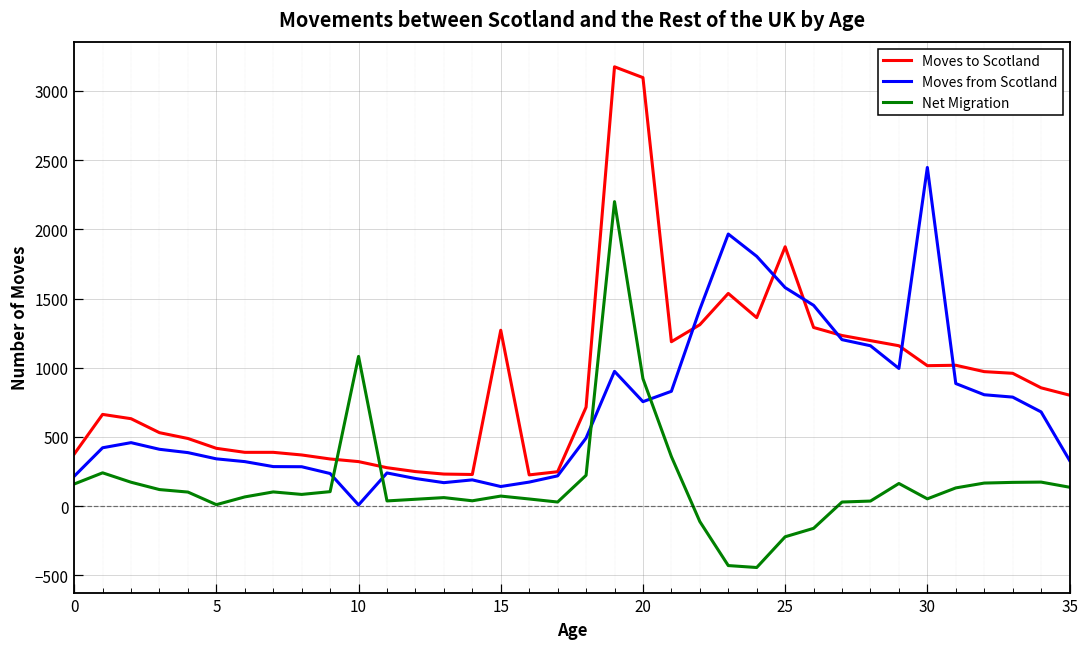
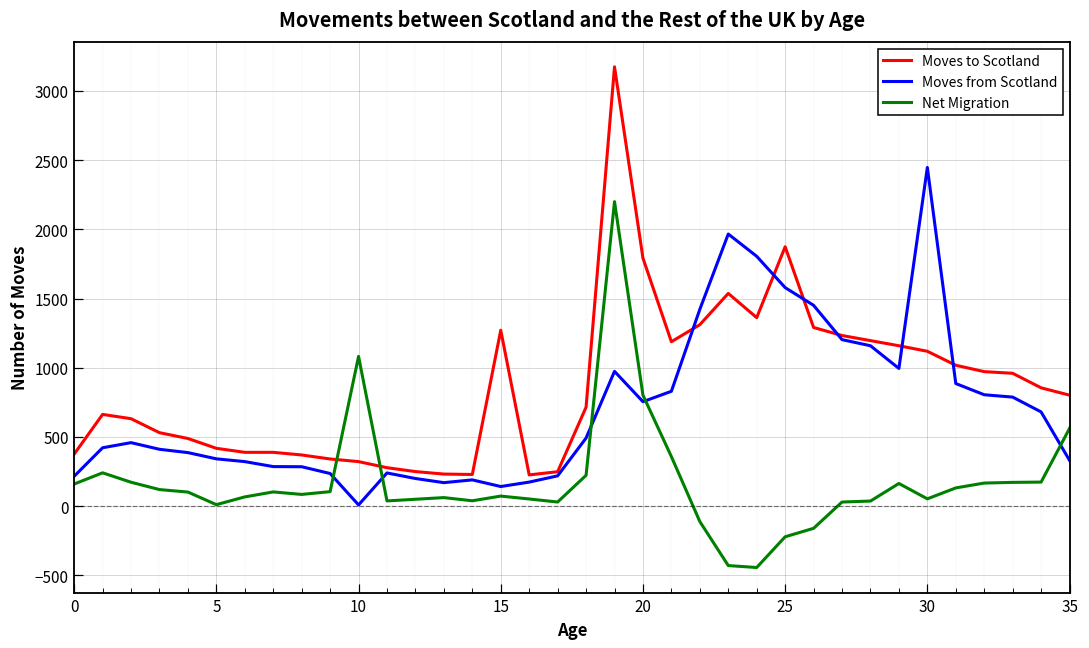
  {
    "Moves to Scotland": {
      "0": 380,
      "5": 420,
      "10": 320,
      "15": 1270,
-     "20": 3100,
+     "20": 1790,
      "25": 1870,
-     "30": 1020,
+     "30": 1120,
      "35": 800
    },
    "Moves from Scotland": {
      "0": 220,
      "5": 340,
      "10": 10,
      "15": 140,
      "20": 760,
      "25": 1580,
      "30": 2450,
      "35": 330
    },
    "Net Migration": {
      "0": 160,
      "5": 10,
      "10": 1080,
      "15": 70,
-     "20": 920,
+     "20": 800,
      "25": -220,
      "30": 50,
-     "35": 140
+     "35": 560
    }
  }
